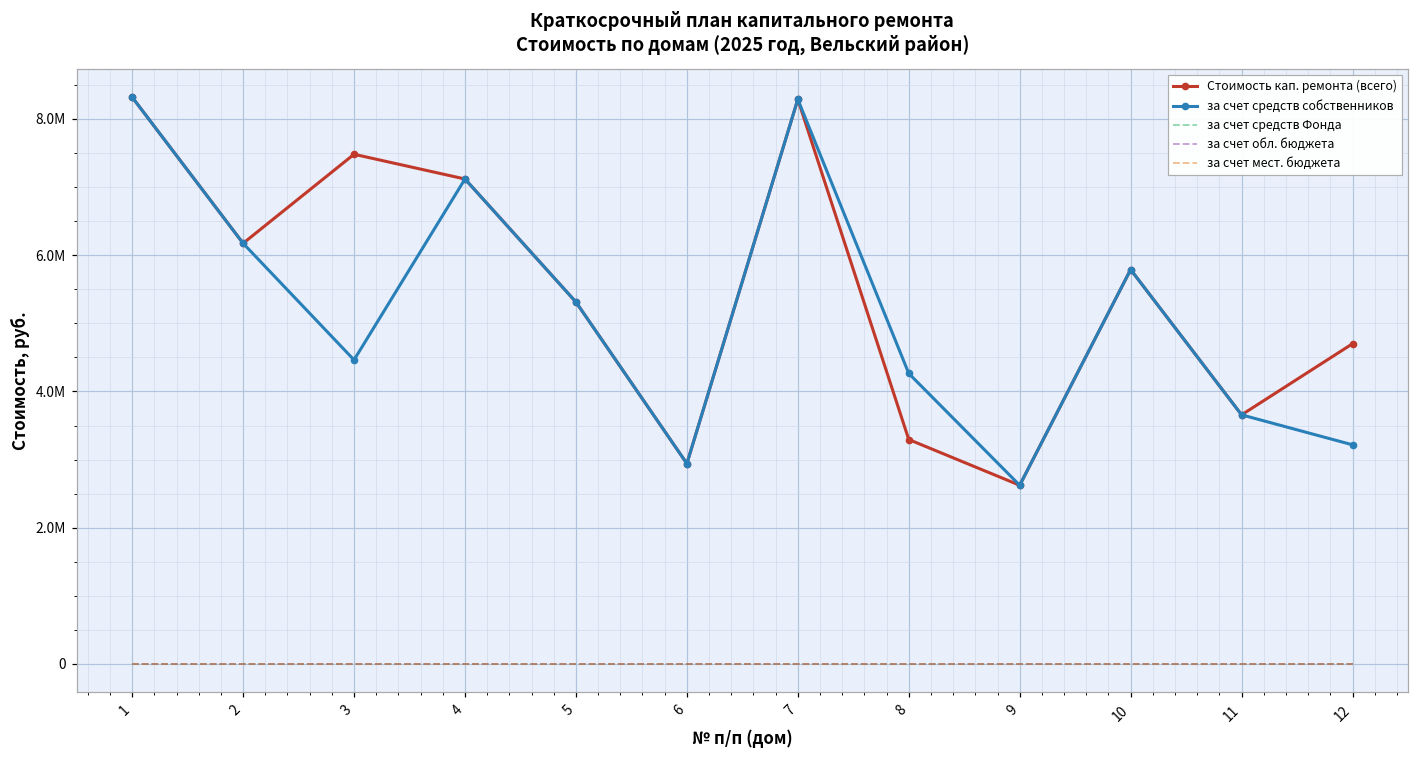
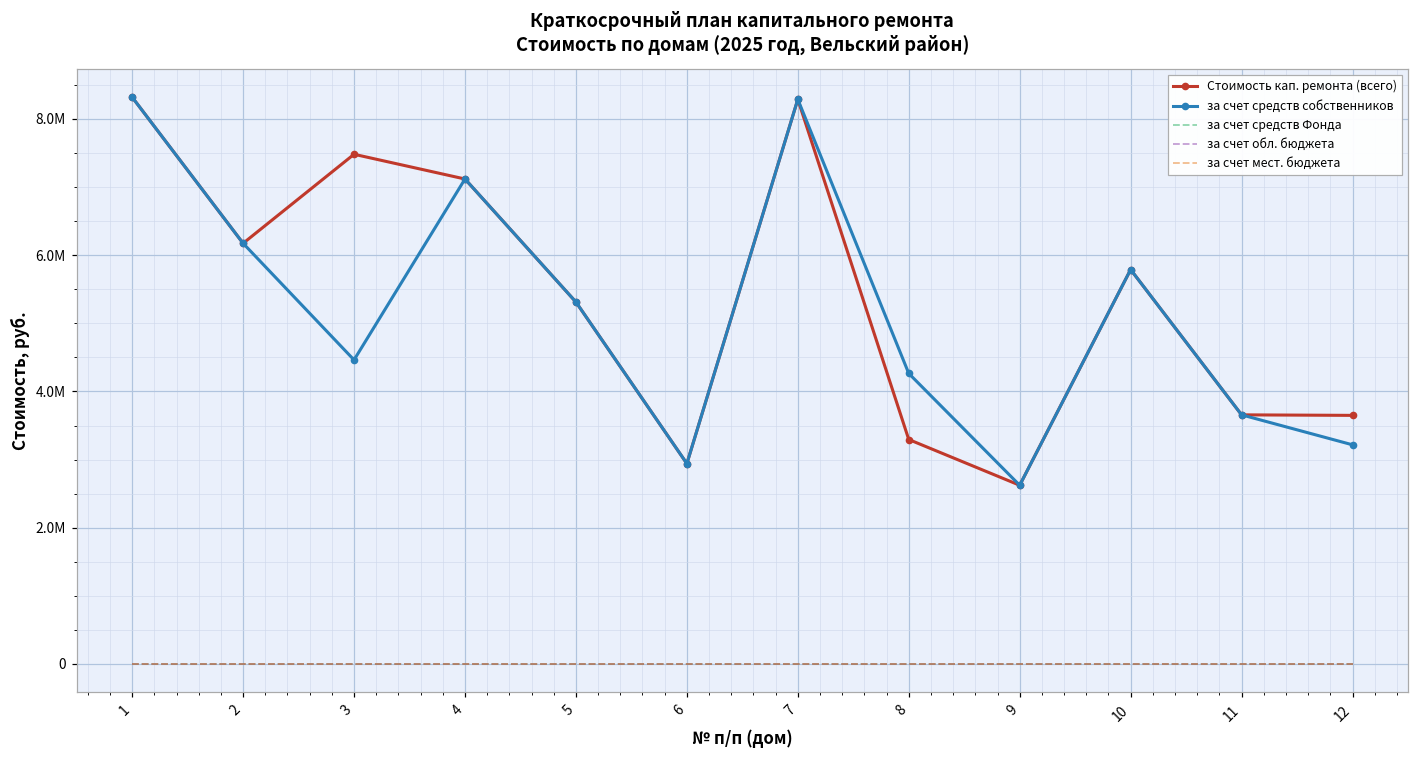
  {
    "Стоимость кап. ремонта (всего)": {
      "3": "7.5М",
      "8": "3.3М",
-     "12": "4.7М"
+     "12": "3.6М"
    },
    "за счет средств собственников": {
      "3": "4.5М",
      "8": "4.3М",
      "12": "3.2М"
    },
    "за счет мест. бюджета": {
      "1": "0.0М",
      "2": "0.0М",
      "3": "0.0М",
      "4": "0.0М",
      "5": "0.0М",
      "6": "0.0М",
      "7": "0.0М",
      "8": "0.0М",
      "9": "0.0М",
      "10": "0.0М",
      "11": "0.0М",
      "12": "0.0М"
    }
  }
